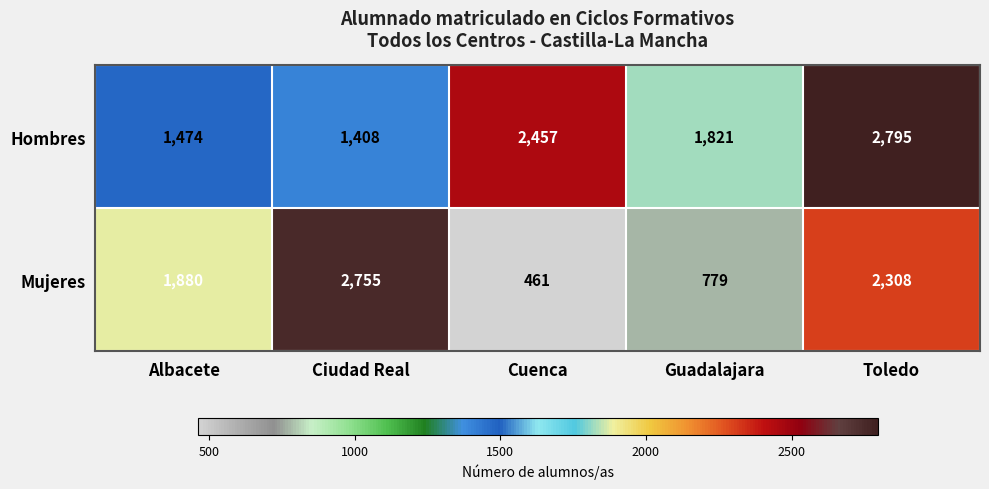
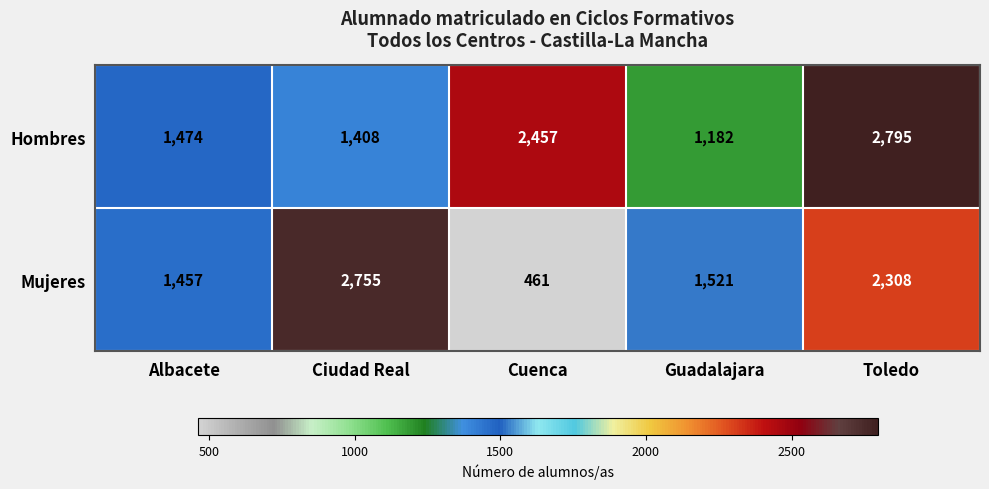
  {
    "Hombres": {
      "Albacete": "1,474",
      "Ciudad Real": "1,408",
      "Cuenca": "2,457",
-     "Guadalajara": "1,821",
+     "Guadalajara": "1,182",
      "Toledo": "2,795"
    },
    "Mujeres": {
-     "Albacete": "1,880",
+     "Albacete": "1,457",
      "Ciudad Real": "2,755",
      "Cuenca": "461",
-     "Guadalajara": "779",
+     "Guadalajara": "1,521",
      "Toledo": "2,308"
    }
  }
